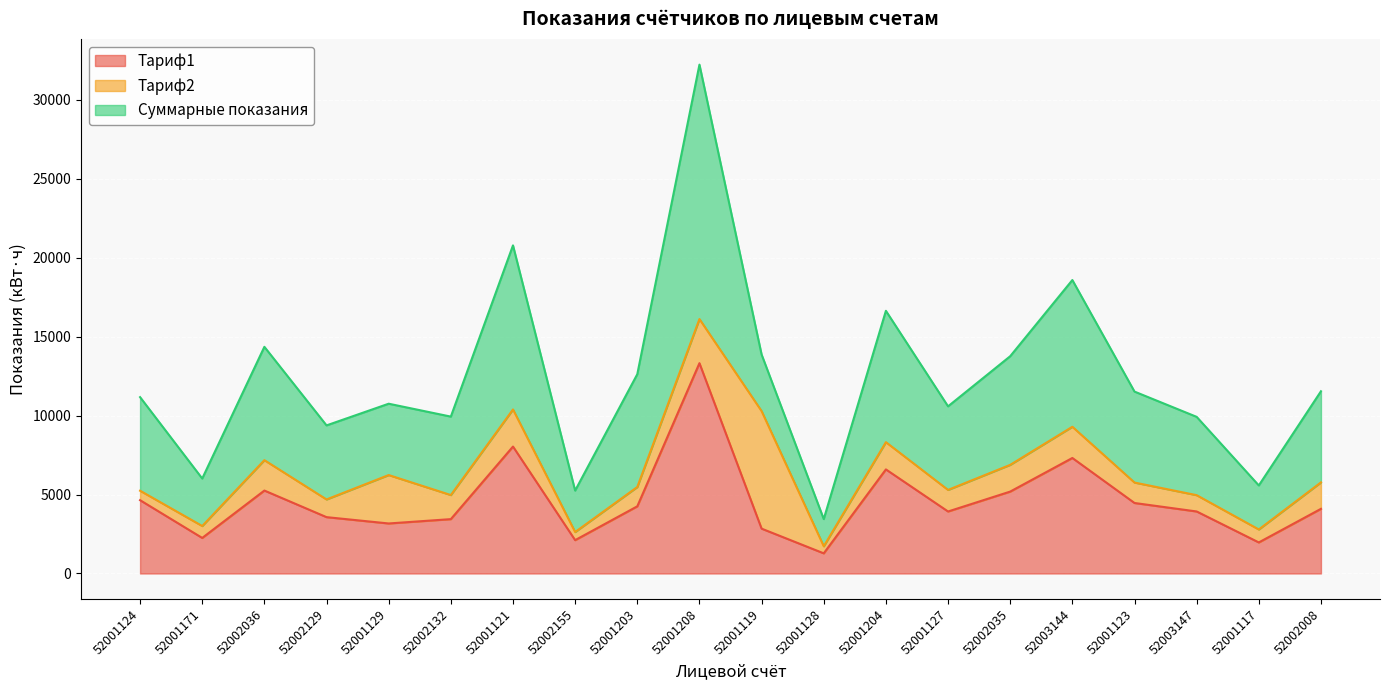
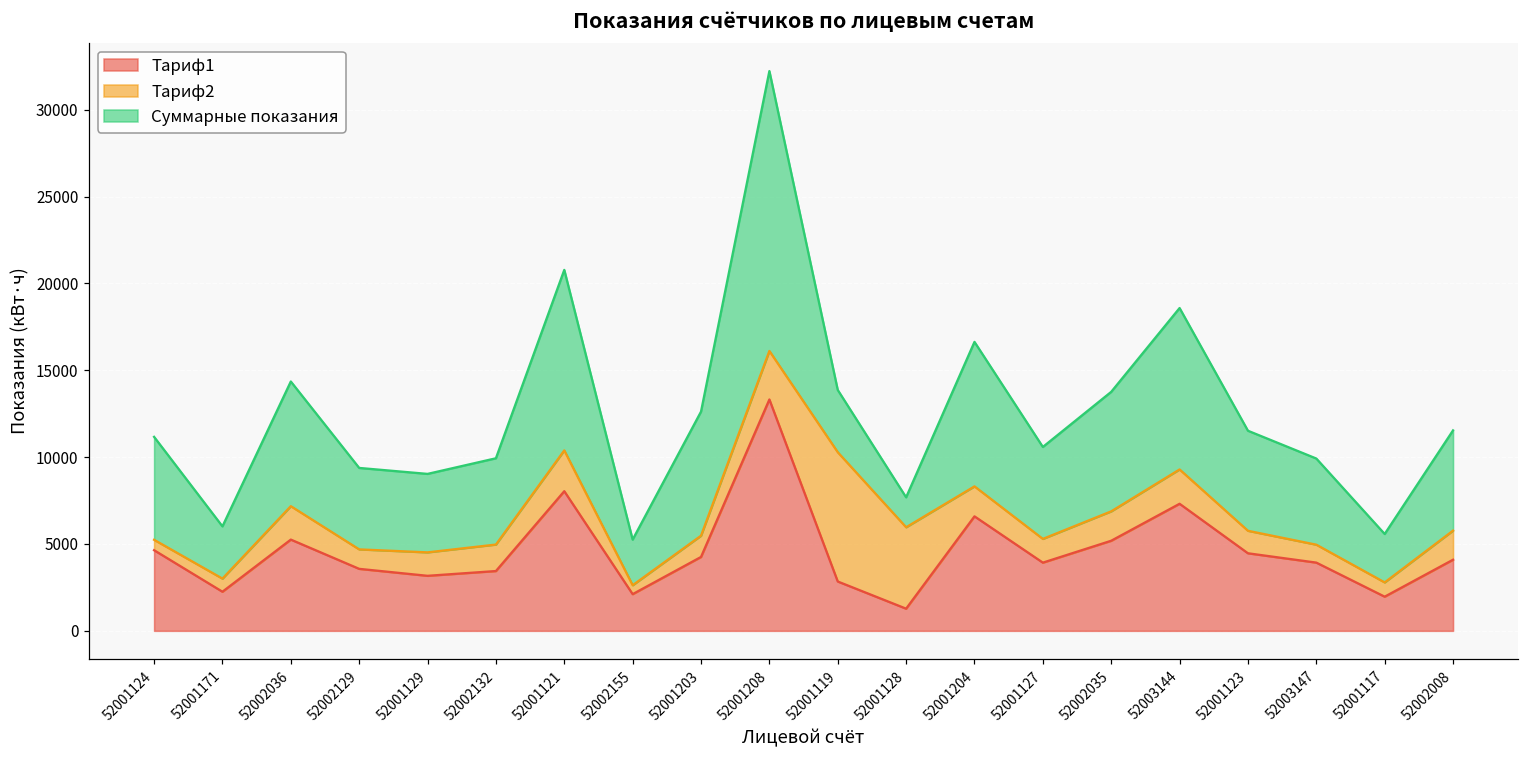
  {
    "Тариф1": {
      "52001124": 4600,
      "52001171": 2300,
      "52002036": 5300,
      "52002129": 3600,
      "52001129": 3200,
      "52002132": 3400,
      "52001121": 8000,
      "52002155": 2100,
      "52001203": 4300,
      "52001208": 13300,
      "52001119": 2800,
      "52001128": 1300,
      "52001204": 6600,
      "52001127": 3900,
      "52002035": 5200,
      "52003144": 7300,
      "52001123": 4500,
      "52003147": 3900,
      "52001117": 2000,
      "52002008": 4100
    },
    "Тариф2": {
      "52001124": 600,
      "52001171": 800,
      "52002036": 1900,
      "52002129": 1100,
-     "52001129": 3100,
+     "52001129": 1300,
      "52002132": 1500,
      "52001121": 2300,
      "52002155": 500,
      "52001203": 1200,
      "52001208": 2800,
      "52001119": 7400,
-     "52001128": 400,
+     "52001128": 4700,
      "52001204": 1700,
      "52001127": 1400,
      "52002035": 1700,
      "52003144": 2000,
      "52001123": 1300,
      "52003147": 1000,
      "52001117": 800,
      "52002008": 1700
    },
    "Суммарные показания": {
      "52001124": 5900,
      "52001171": 3000,
      "52002036": 7200,
      "52002129": 4700,
      "52001129": 4500,
      "52002132": 5000,
      "52001121": 10400,
      "52002155": 2600,
      "52001203": 7100,
      "52001208": 16100,
      "52001119": 3600,
      "52001128": 1700,
      "52001204": 8300,
      "52001127": 5300,
      "52002035": 6900,
      "52003144": 9300,
      "52001123": 5800,
      "52003147": 5000,
      "52001117": 2800,
      "52002008": 5800
    }
  }
